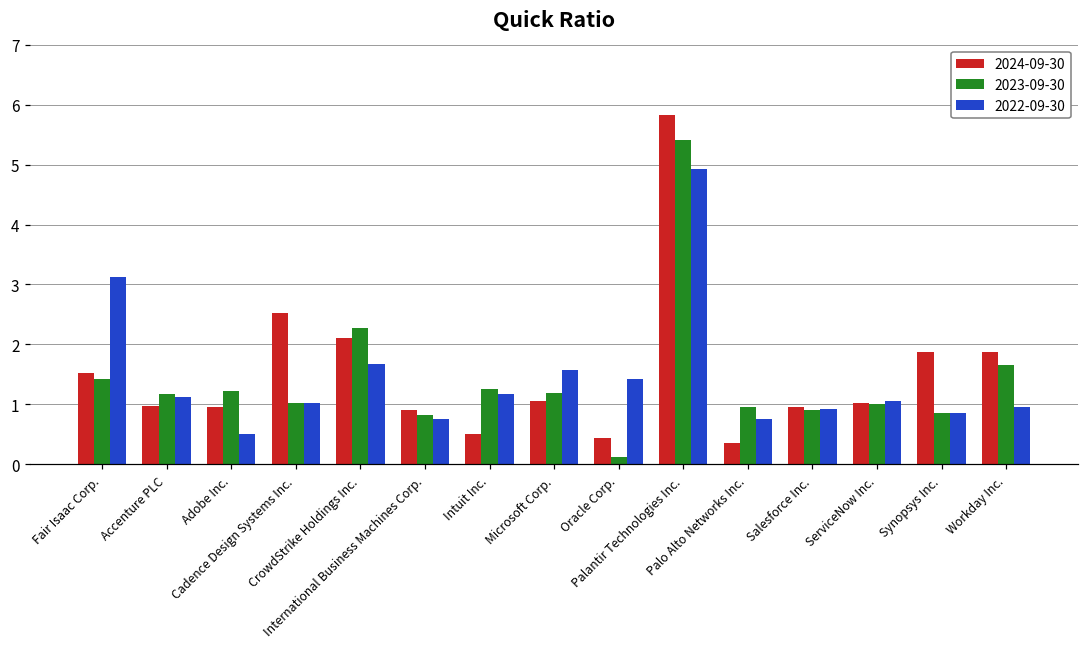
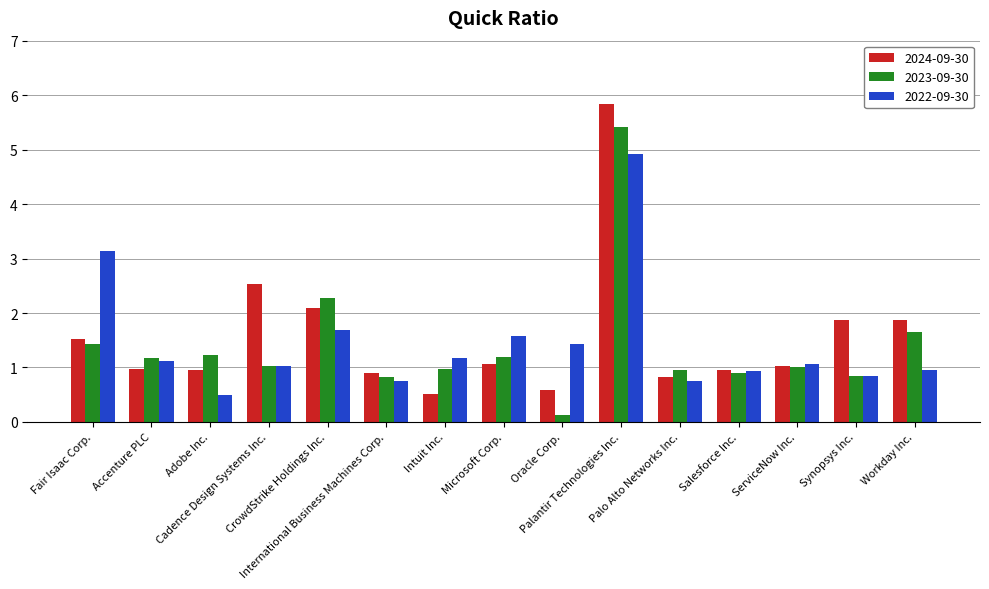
  {
    "2024-09-30": {
      "Fair Isaac Corp.": 1.5,
      "Accenture PLC": 1.0,
      "Adobe Inc.": 1.0,
      "Cadence Design Systems Inc.": 2.5,
      "CrowdStrike Holdings Inc.": 2.1,
      "International Business Machines Corp.": 0.9,
      "Intuit Inc.": 0.5,
      "Microsoft Corp.": 1.1,
-     "Oracle Corp.": 0.4,
+     "Oracle Corp.": 0.6,
      "Palantir Technologies Inc.": 5.8,
-     "Palo Alto Networks Inc.": 0.4,
+     "Palo Alto Networks Inc.": 0.8,
      "Salesforce Inc.": 1.0,
      "ServiceNow Inc.": 1.0,
      "Synopsys Inc.": 1.9,
      "Workday Inc.": 1.9
    },
    "2023-09-30": {
      "Fair Isaac Corp.": 1.4,
      "Accenture PLC": 1.2,
      "Adobe Inc.": 1.2,
      "Cadence Design Systems Inc.": 1.0,
      "CrowdStrike Holdings Inc.": 2.3,
      "International Business Machines Corp.": 0.8,
-     "Intuit Inc.": 1.3,
+     "Intuit Inc.": 1.0,
      "Microsoft Corp.": 1.2,
      "Oracle Corp.": 0.1,
      "Palantir Technologies Inc.": 5.4,
      "Palo Alto Networks Inc.": 1.0,
      "Salesforce Inc.": 0.9,
      "ServiceNow Inc.": 1.0,
      "Synopsys Inc.": 0.9,
      "Workday Inc.": 1.7
    },
    "2022-09-30": {
      "Fair Isaac Corp.": 3.1,
      "Accenture PLC": 1.1,
      "Adobe Inc.": 0.5,
      "Cadence Design Systems Inc.": 1.0,
      "CrowdStrike Holdings Inc.": 1.7,
      "International Business Machines Corp.": 0.8,
      "Intuit Inc.": 1.2,
      "Microsoft Corp.": 1.6,
      "Oracle Corp.": 1.4,
      "Palantir Technologies Inc.": 4.9,
      "Palo Alto Networks Inc.": 0.8,
      "Salesforce Inc.": 0.9,
      "ServiceNow Inc.": 1.1,
      "Synopsys Inc.": 0.9,
      "Workday Inc.": 1.0
    }
  }
